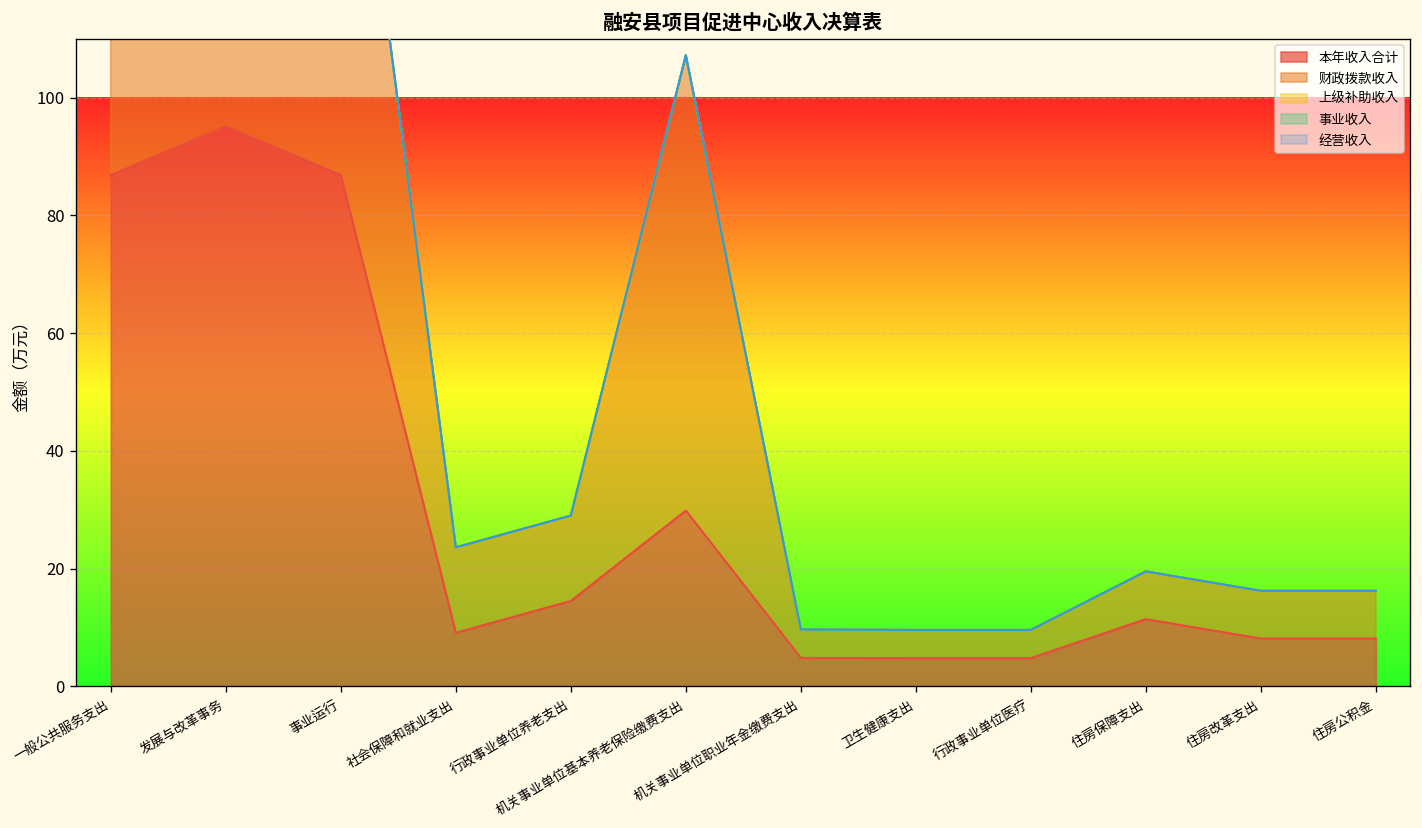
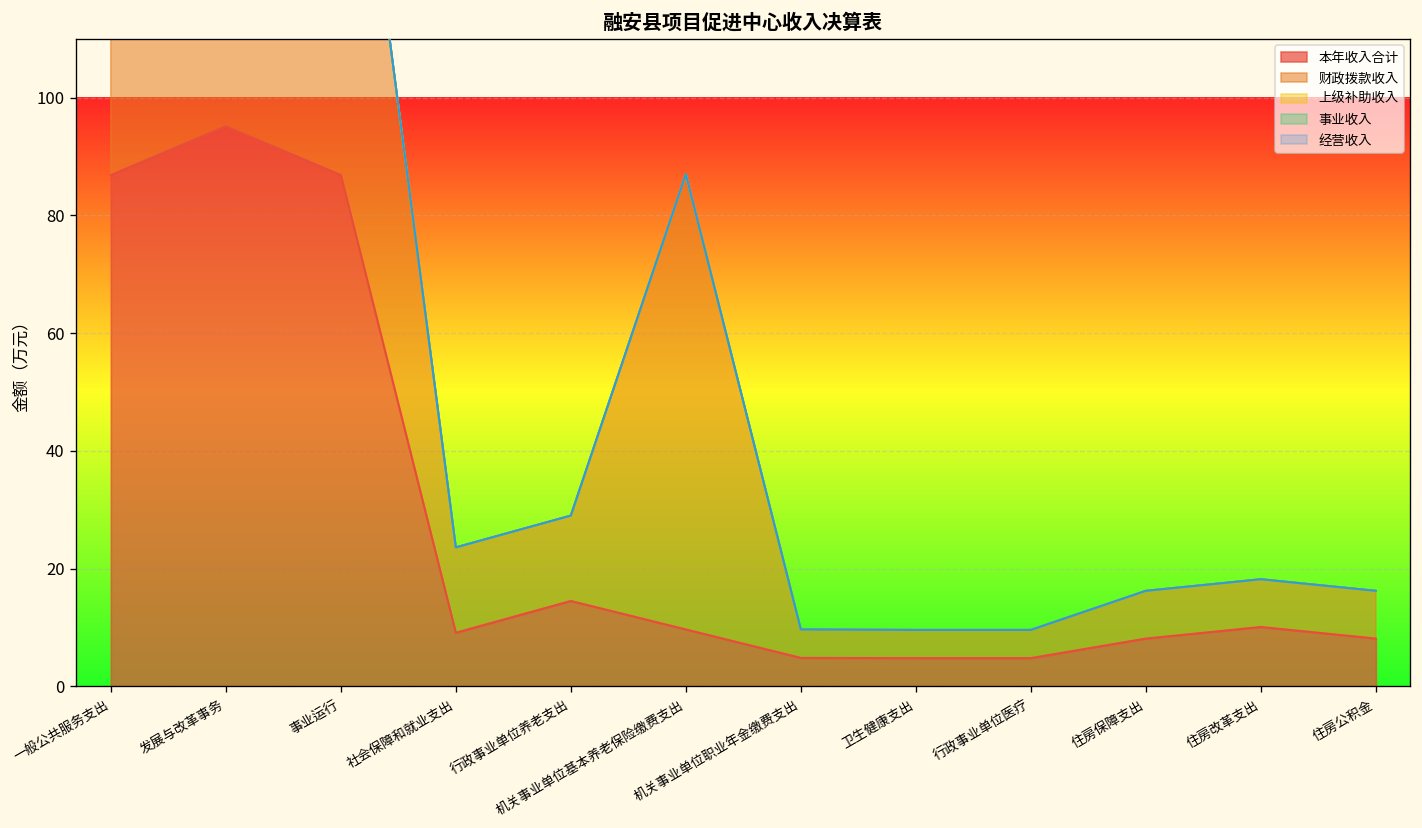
  {
    "本年收入合计": {
      "一般公共服务支出": 87,
      "发展与改革事务": 95,
      "事业运行": 87,
      "社会保障和就业支出": 9,
      "行政事业单位养老支出": 15,
-     "机关事业单位基本养老保险缴费支出": 30,
+     "机关事业单位基本养老保险缴费支出": 10,
      "机关事业单位职业年金缴费支出": 5,
      "卫生健康支出": 5,
      "行政事业单位医疗": 5,
-     "住房保障支出": 11,
-     "住房改革支出": 8,
+     "住房保障支出": 8,
+     "住房改革支出": 10,
      "住房公积金": 8
    }
  }
